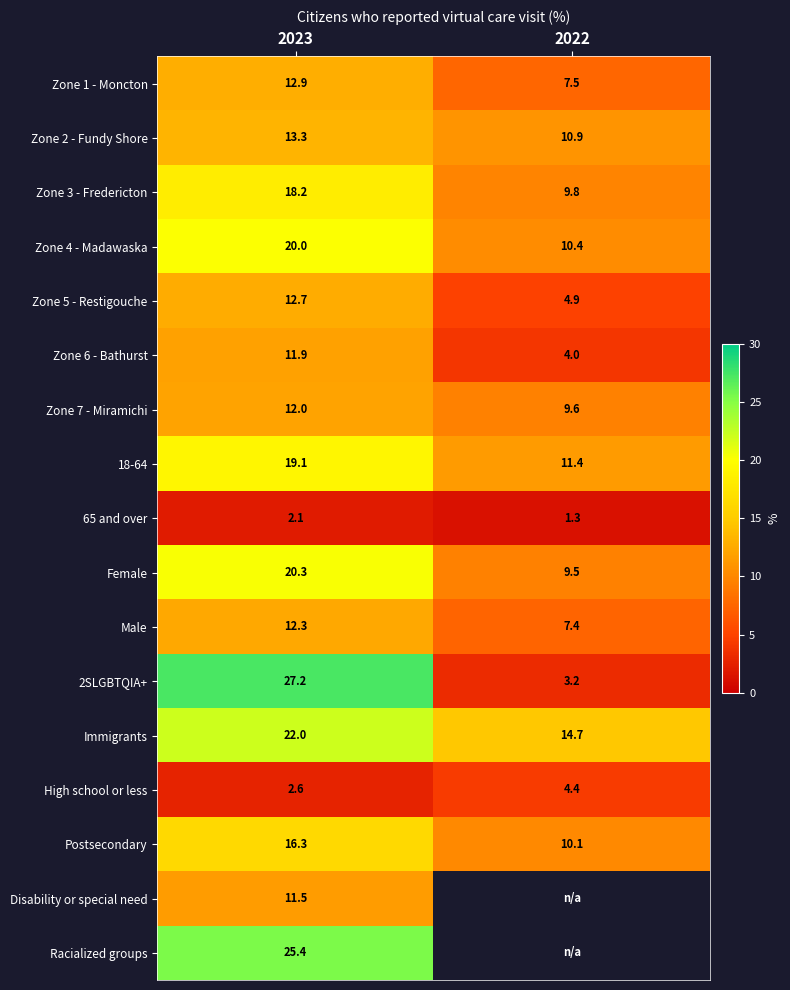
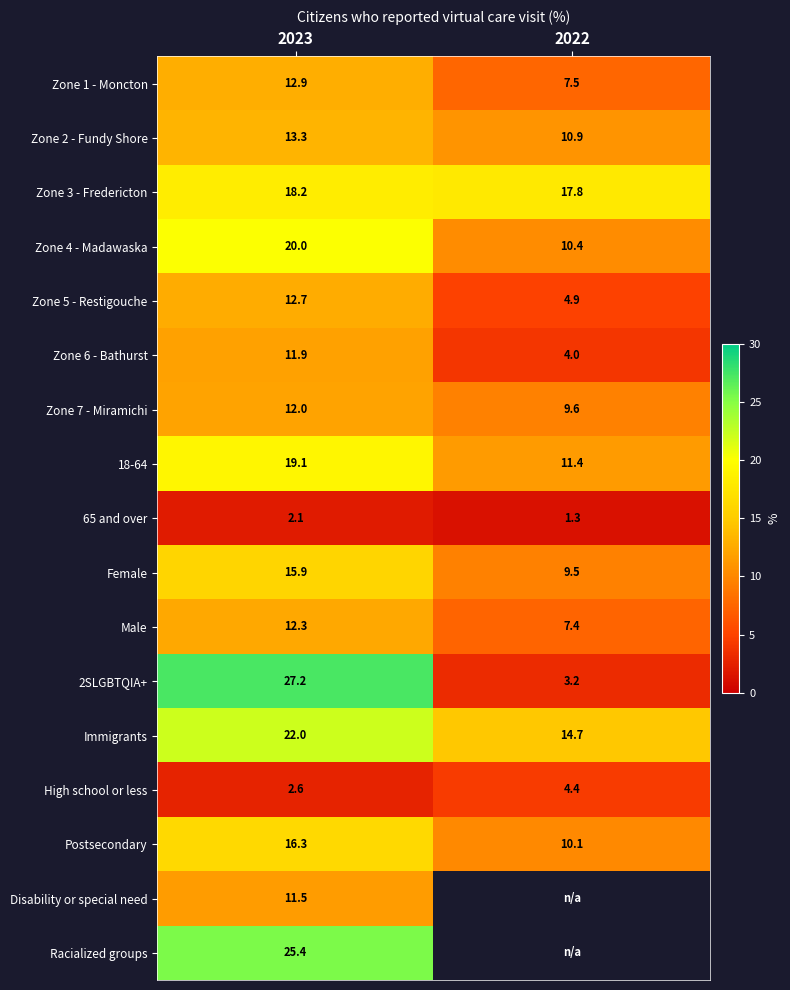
  {
    "Zone 1 - Moncton": {
      "2023": 12.9,
      "2022": 7.5
    },
    "Zone 2 - Fundy Shore": {
      "2023": 13.3,
      "2022": 10.9
    },
    "Zone 3 - Fredericton": {
      "2023": 18.2,
-     "2022": 9.8
+     "2022": 17.8
    },
    "Zone 4 - Madawaska": {
      "2023": 20.0,
      "2022": 10.4
    },
    "Zone 5 - Restigouche": {
      "2023": 12.7,
      "2022": 4.9
    },
    "Zone 6 - Bathurst": {
      "2023": 11.9,
      "2022": 4.0
    },
    "Zone 7 - Miramichi": {
      "2023": 12.0,
      "2022": 9.6
    },
    "18-64": {
      "2023": 19.1,
      "2022": 11.4
    },
    "65 and over": {
      "2023": 2.1,
      "2022": 1.3
    },
    "Female": {
-     "2023": 20.3,
+     "2023": 15.9,
      "2022": 9.5
    },
    "Male": {
      "2023": 12.3,
      "2022": 7.4
    },
    "2SLGBTQIA+": {
      "2023": 27.2,
      "2022": 3.2
    },
    "Immigrants": {
      "2023": 22.0,
      "2022": 14.7
    },
    "High school or less": {
      "2023": 2.6,
      "2022": 4.4
    },
    "Postsecondary": {
      "2023": 16.3,
      "2022": 10.1
    },
    "Disability or special need": {
      "2023": 11.5
    },
    "Racialized groups": {
      "2023": 25.4
    }
  }
